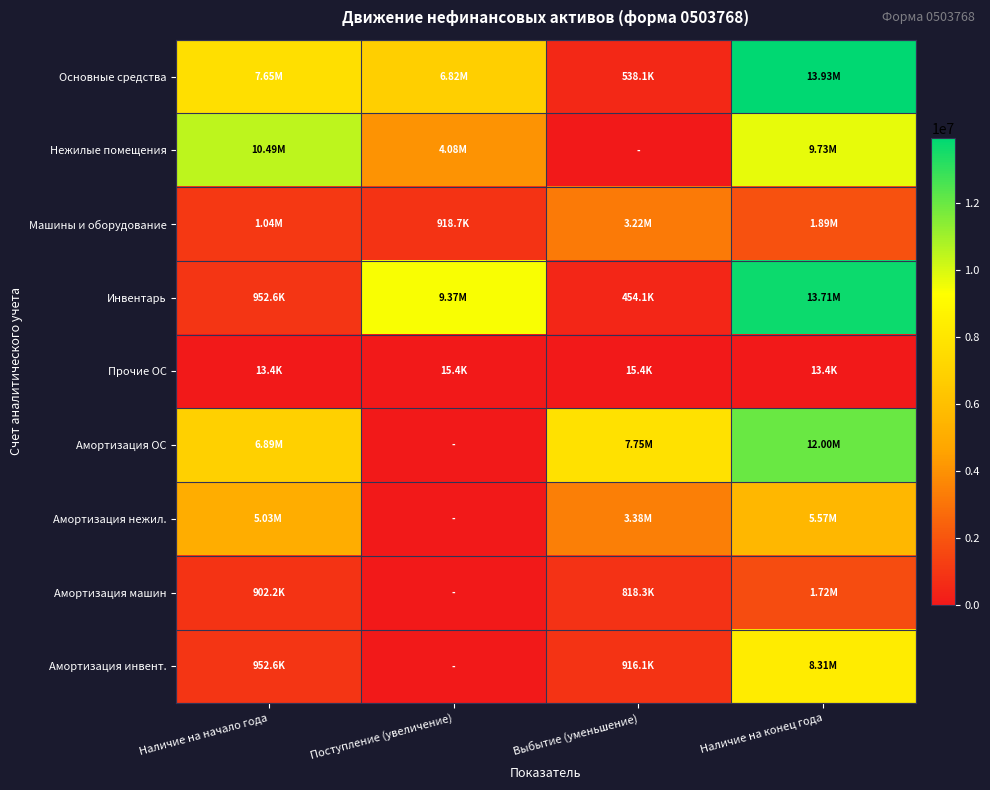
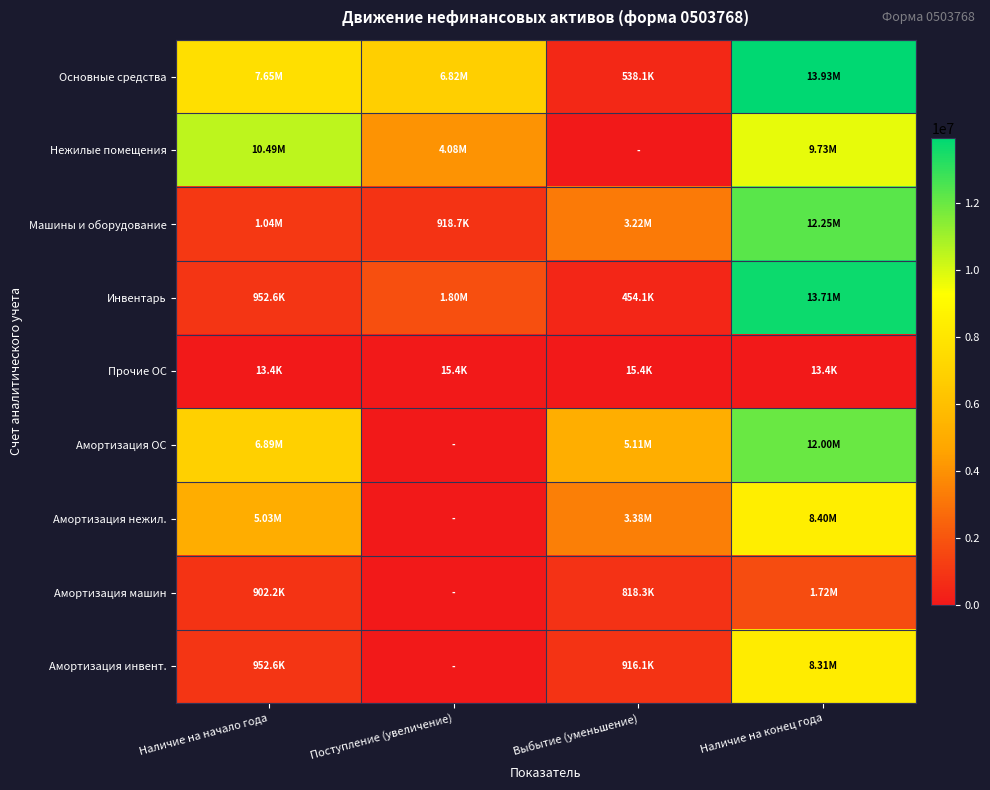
  {
    "Основные средства": {
      "Наличие на начало года": "7.65M",
      "Поступление (увеличение)": "6.82M",
      "Выбытие (уменьшение)": "538.1K",
      "Наличие на конец года": "13.93M"
    },
    "Нежилые помещения": {
      "Наличие на начало года": "10.49M",
      "Поступление (увеличение)": "4.08M",
      "Наличие на конец года": "9.73M"
    },
    "Машины и оборудование": {
      "Наличие на начало года": "1.04M",
      "Поступление (увеличение)": "918.7K",
      "Выбытие (уменьшение)": "3.22M",
-     "Наличие на конец года": "1.89M"
+     "Наличие на конец года": "12.25M"
    },
    "Инвентарь": {
      "Наличие на начало года": "952.6K",
-     "Поступление (увеличение)": "9.37M",
+     "Поступление (увеличение)": "1.80M",
      "Выбытие (уменьшение)": "454.1K",
      "Наличие на конец года": "13.71M"
    },
    "Прочие ОС": {
      "Наличие на начало года": "13.4K",
      "Поступление (увеличение)": "15.4K",
      "Выбытие (уменьшение)": "15.4K",
      "Наличие на конец года": "13.4K"
    },
    "Амортизация ОС": {
      "Наличие на начало года": "6.89M",
-     "Выбытие (уменьшение)": "7.75M",
+     "Выбытие (уменьшение)": "5.11M",
      "Наличие на конец года": "12.00M"
    },
    "Амортизация нежил.": {
      "Наличие на начало года": "5.03M",
      "Выбытие (уменьшение)": "3.38M",
-     "Наличие на конец года": "5.57M"
+     "Наличие на конец года": "8.40M"
    },
    "Амортизация машин": {
      "Наличие на начало года": "902.2K",
      "Выбытие (уменьшение)": "818.3K",
      "Наличие на конец года": "1.72M"
    },
    "Амортизация инвент.": {
      "Наличие на начало года": "952.6K",
      "Выбытие (уменьшение)": "916.1K",
      "Наличие на конец года": "8.31M"
    }
  }
